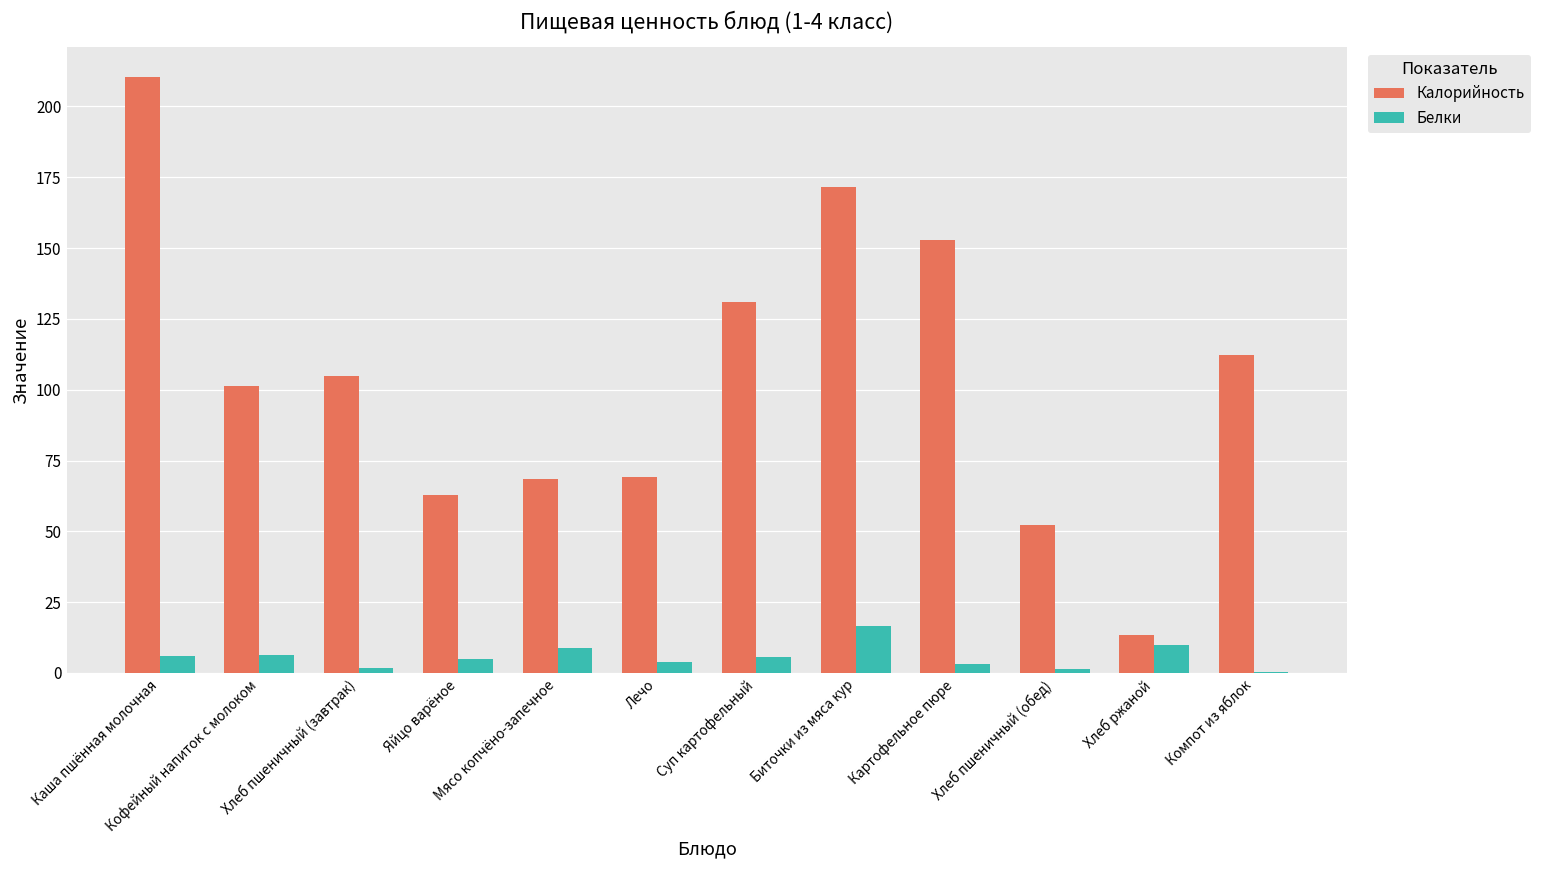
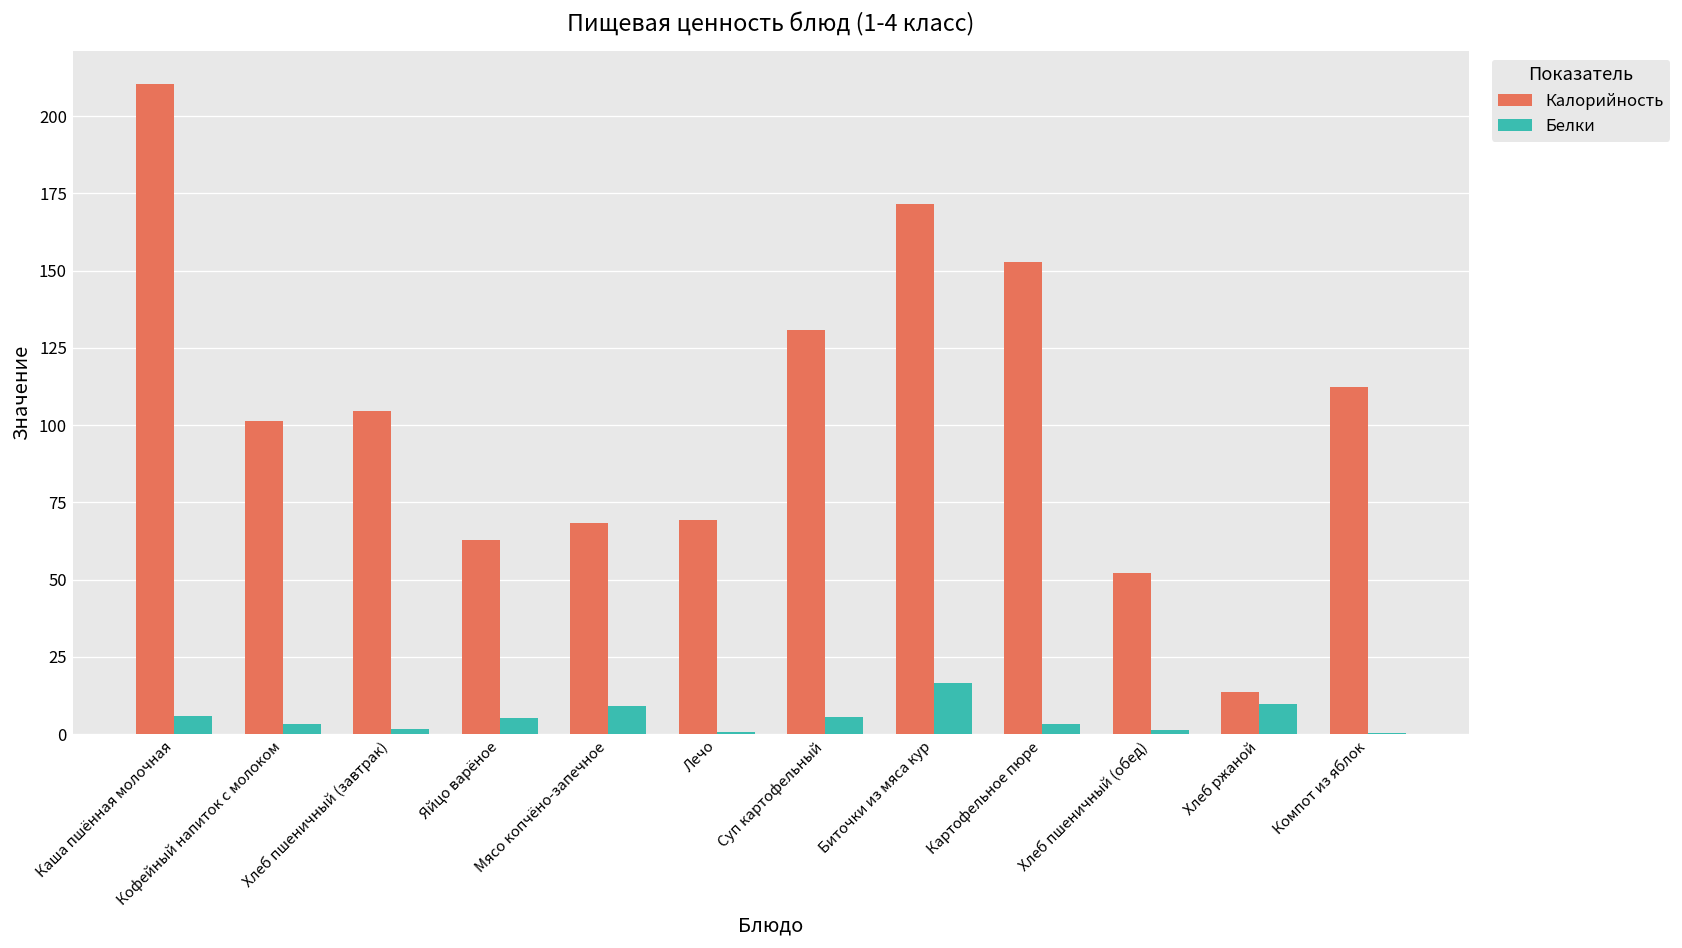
  {
    "Калорийность": {
      "Каша пшённая молочная": 211,
      "Кофейный напиток с молоком": 101,
      "Хлеб пшеничный (завтрак)": 105,
      "Яйцо варёное": 63,
      "Мясо копчёно-запечное": 68,
      "Лечо": 69,
      "Суп картофельный": 131,
      "Биточки из мяса кур": 172,
      "Картофельное пюре": 153,
      "Хлеб пшеничный (обед)": 52,
      "Хлеб ржаной": 14,
      "Компот из яблок": 112
    },
    "Белки": {
      "Каша пшённая молочная": 6,
-     "Кофейный напиток с молоком": 6,
+     "Кофейный напиток с молоком": 3,
      "Хлеб пшеничный (завтрак)": 2,
      "Яйцо варёное": 5,
      "Мясо копчёно-запечное": 9,
-     "Лечо": 4,
+     "Лечо": 1,
      "Суп картофельный": 6,
      "Биточки из мяса кур": 17,
      "Картофельное пюре": 3,
      "Хлеб пшеничный (обед)": 1,
      "Хлеб ржаной": 10
    }
  }
